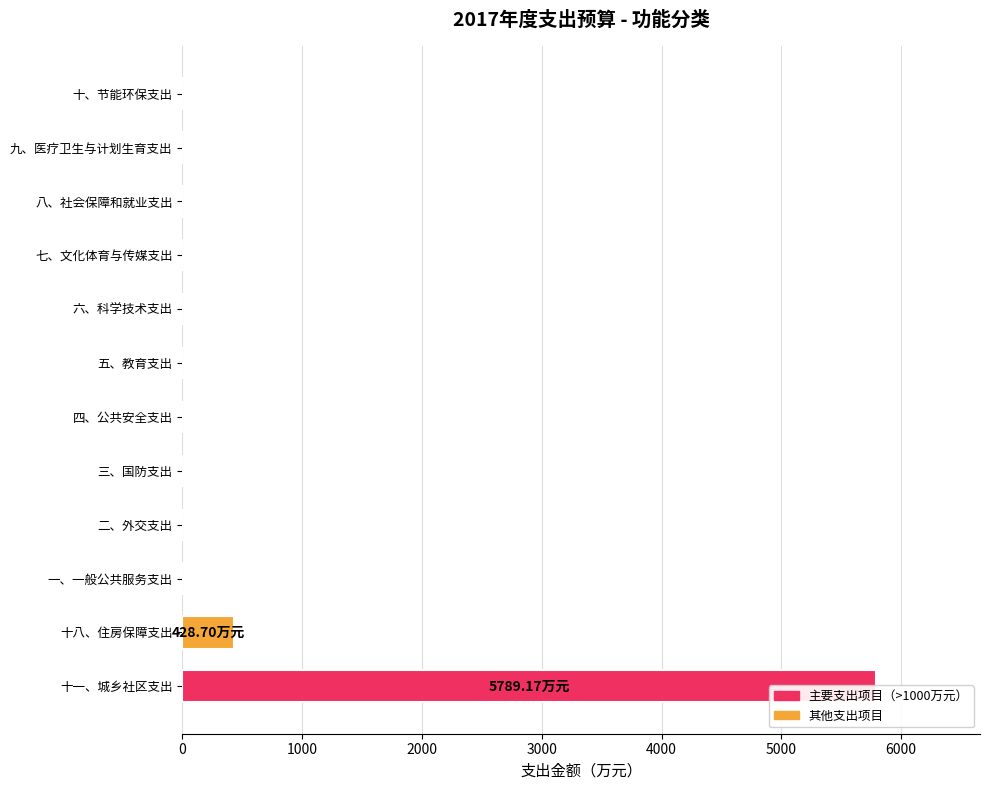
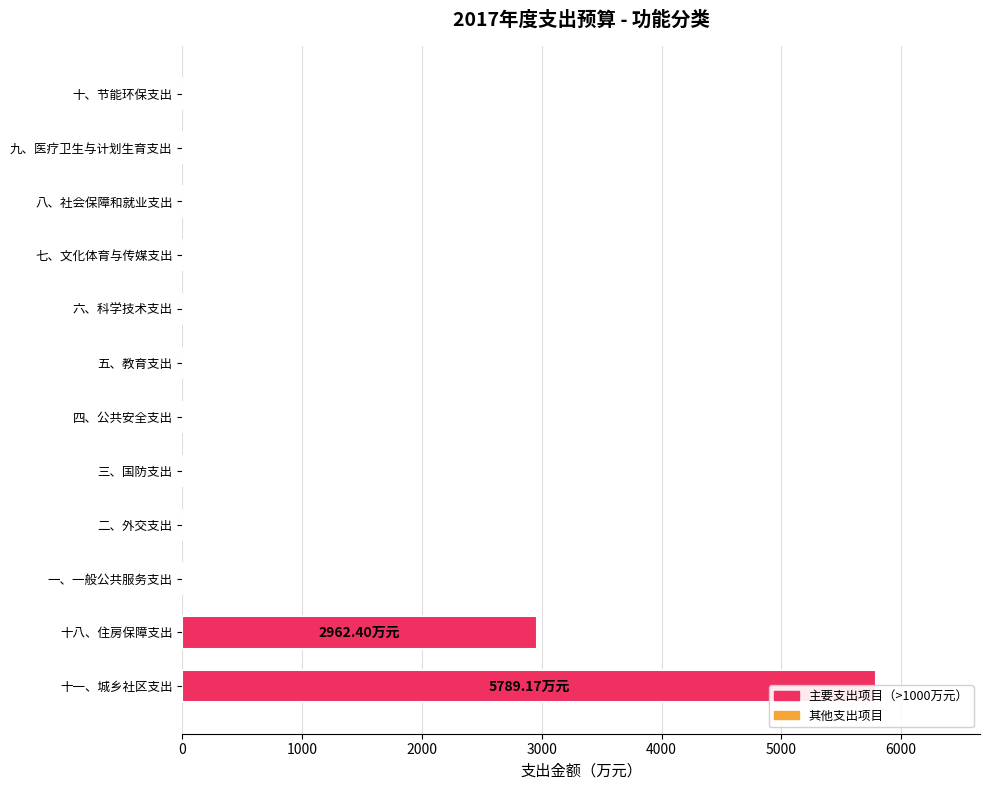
  {
-   "十八、住房保障支出": 428.70
+   "十八、住房保障支出": 2962.40
  }
